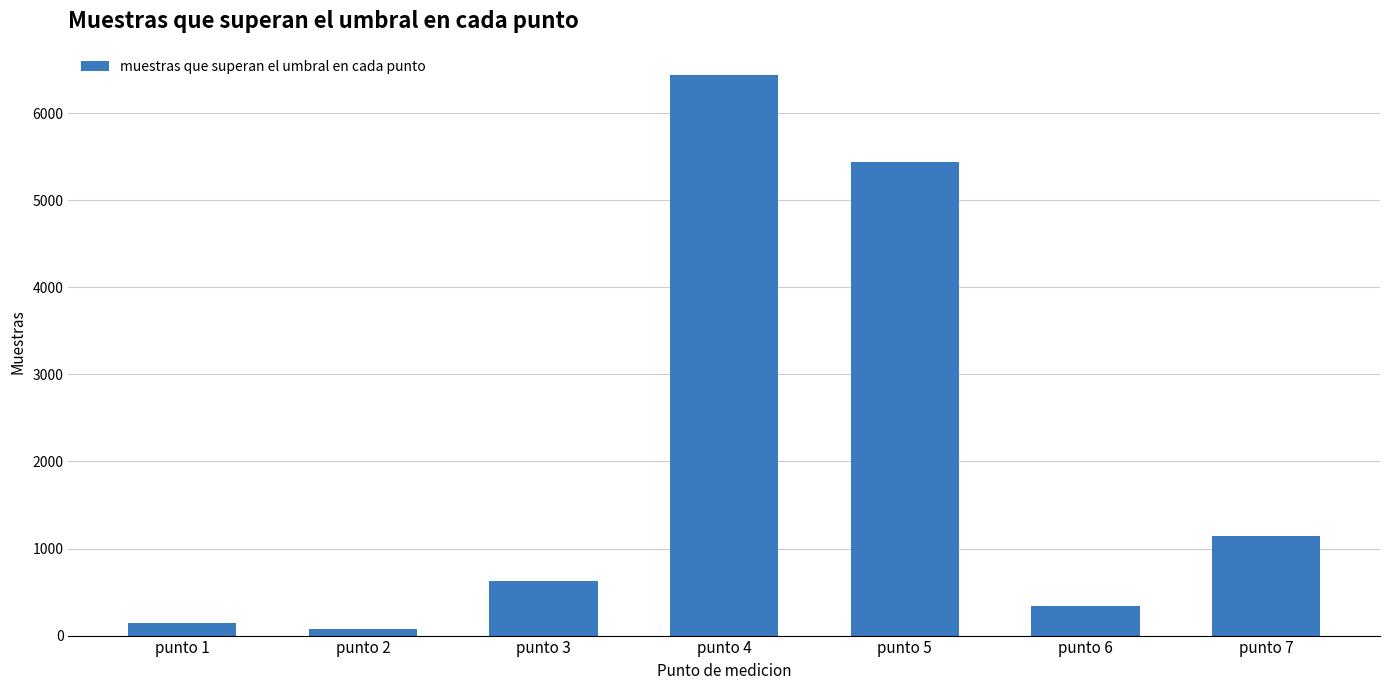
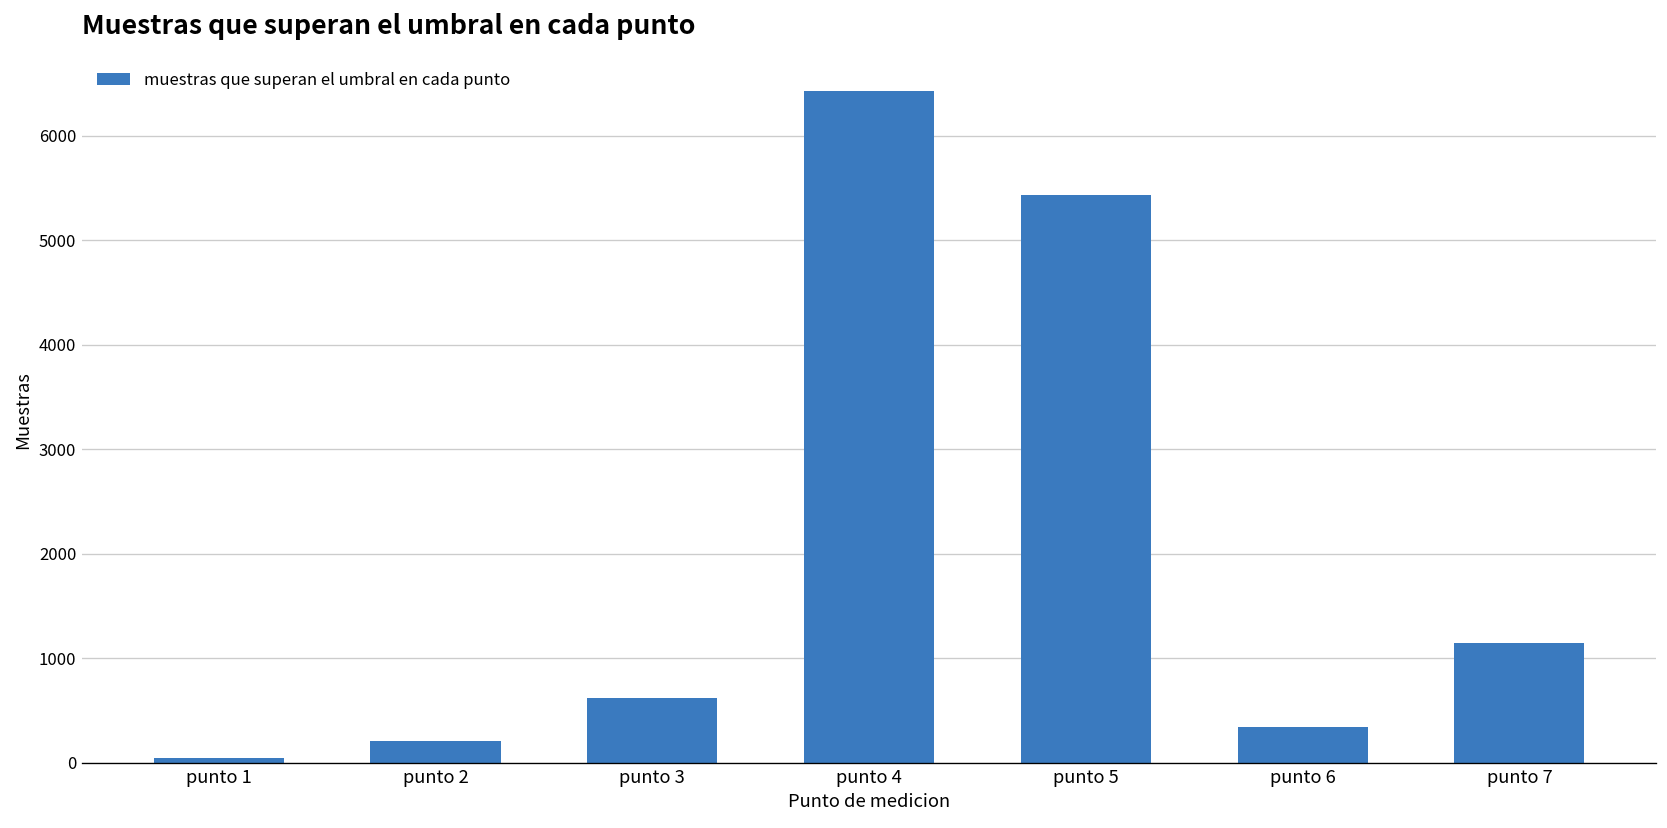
  {
-   "punto 1": 100,
-   "punto 2": 100,
+   "punto 1": 0,
+   "punto 2": 200,
    "punto 3": 600,
    "punto 4": 6400,
    "punto 5": 5400,
    "punto 6": 300,
    "punto 7": 1100
  }
